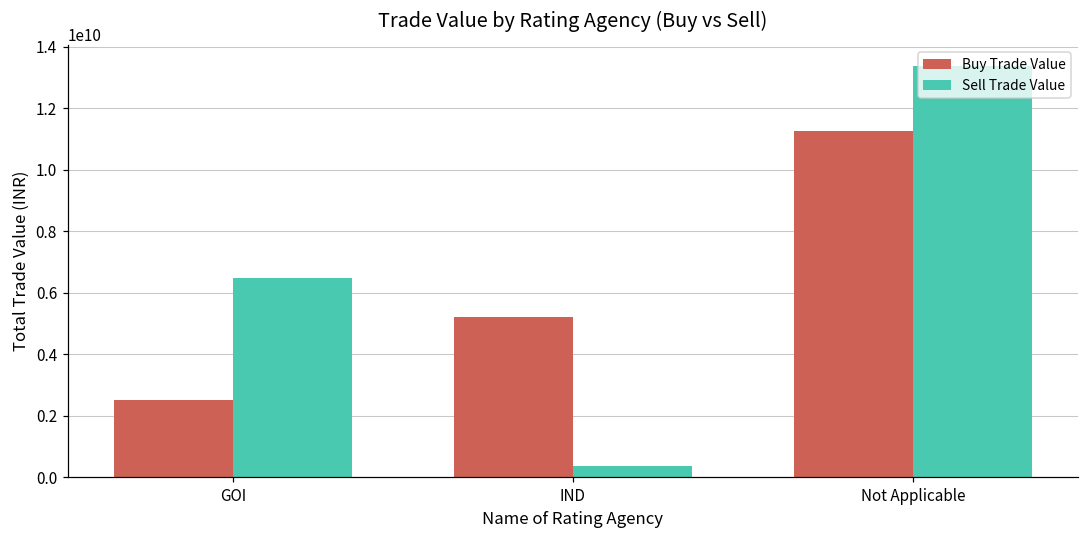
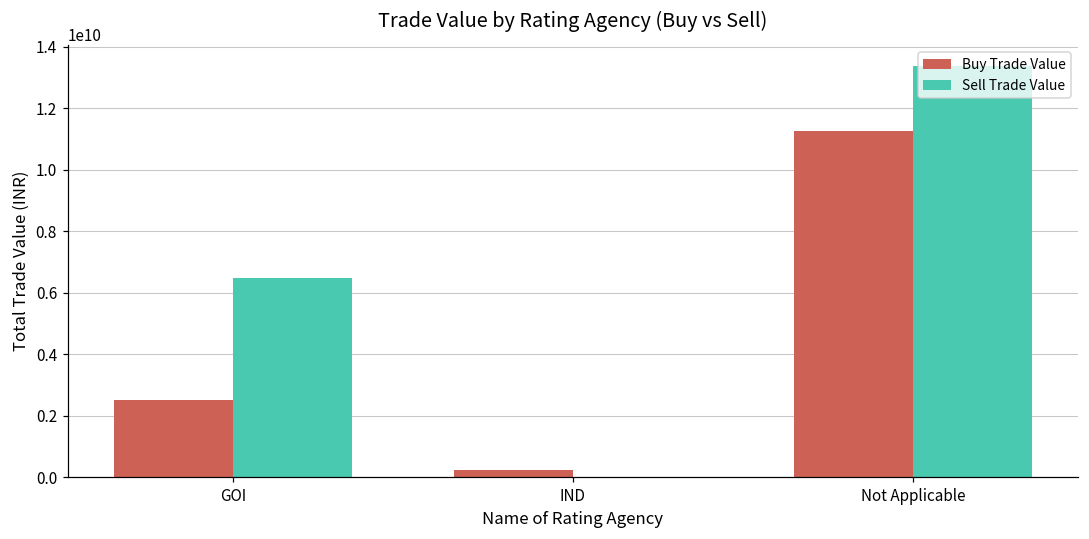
  {
    "Buy Trade Value": {
      "GOI": 2500000000,
-     "IND": 5200000000,
+     "IND": 200000000,
      "Not Applicable": 11300000000
    },
    "Sell Trade Value": {
      "GOI": 6500000000,
-     "IND": 400000000
+     "IND": 0
    }
  }
